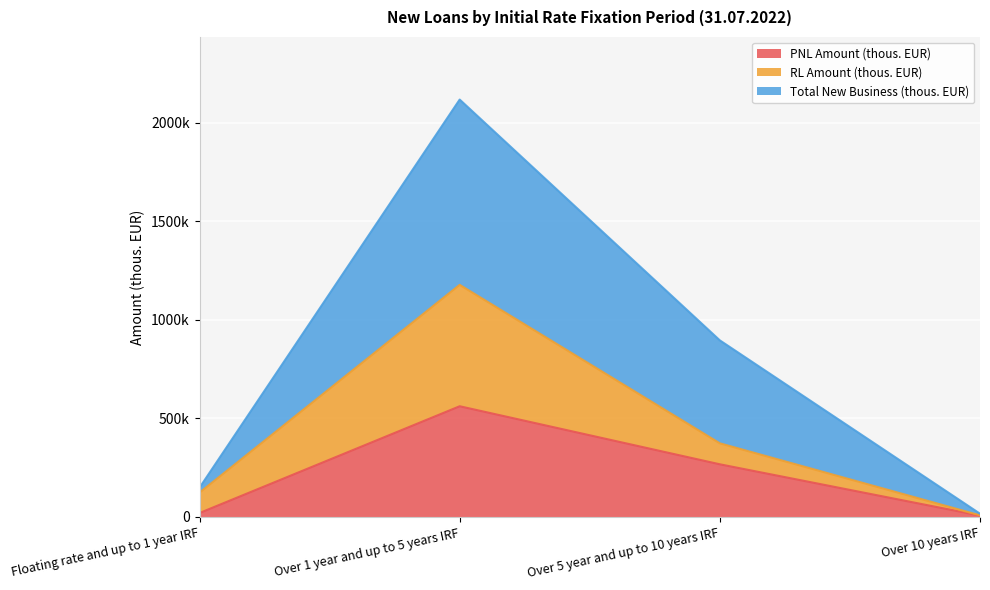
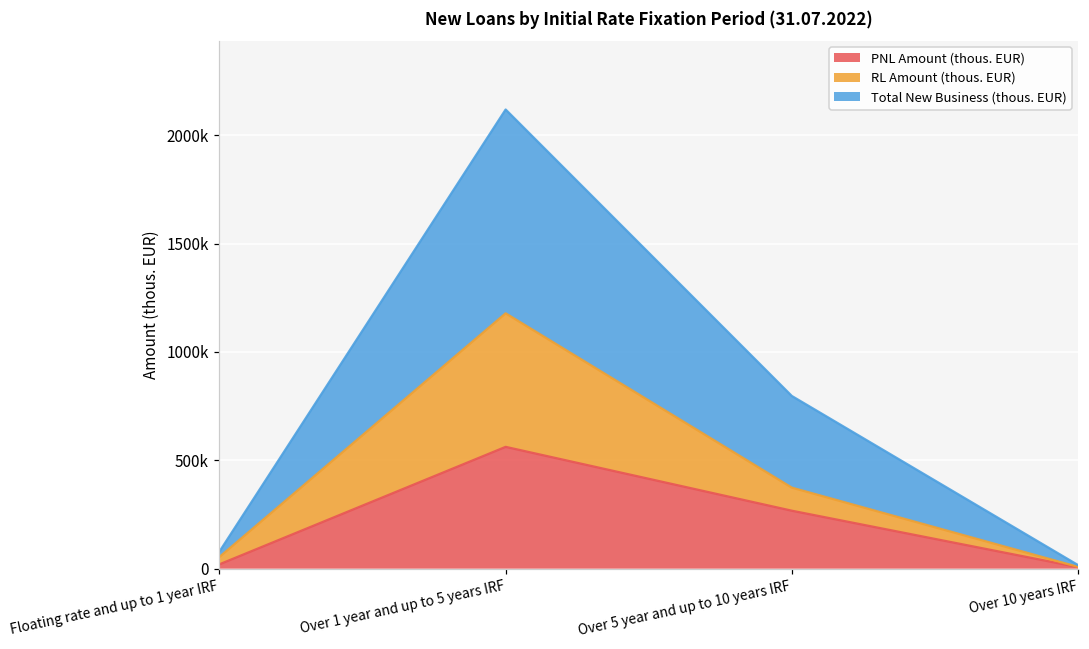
  {
    "PNL Amount (thous. EUR)": {
      "Floating rate and up to 1 year IRF": 20000,
      "Over 1 year and up to 5 years IRF": 560000,
      "Over 5 year and up to 10 years IRF": 270000
    },
    "RL Amount (thous. EUR)": {
-     "Floating rate and up to 1 year IRF": 100000,
+     "Floating rate and up to 1 year IRF": 30000,
      "Over 1 year and up to 5 years IRF": 620000,
      "Over 5 year and up to 10 years IRF": 110000
    },
    "Total New Business (thous. EUR)": {
      "Floating rate and up to 1 year IRF": 20000,
      "Over 1 year and up to 5 years IRF": 940000,
-     "Over 5 year and up to 10 years IRF": 520000
+     "Over 5 year and up to 10 years IRF": 420000
    }
  }
